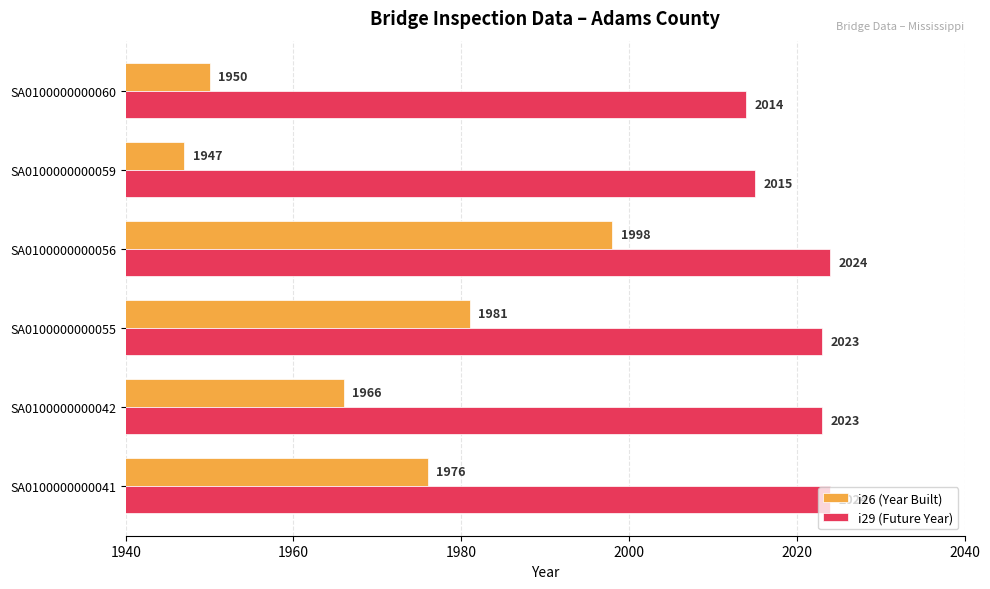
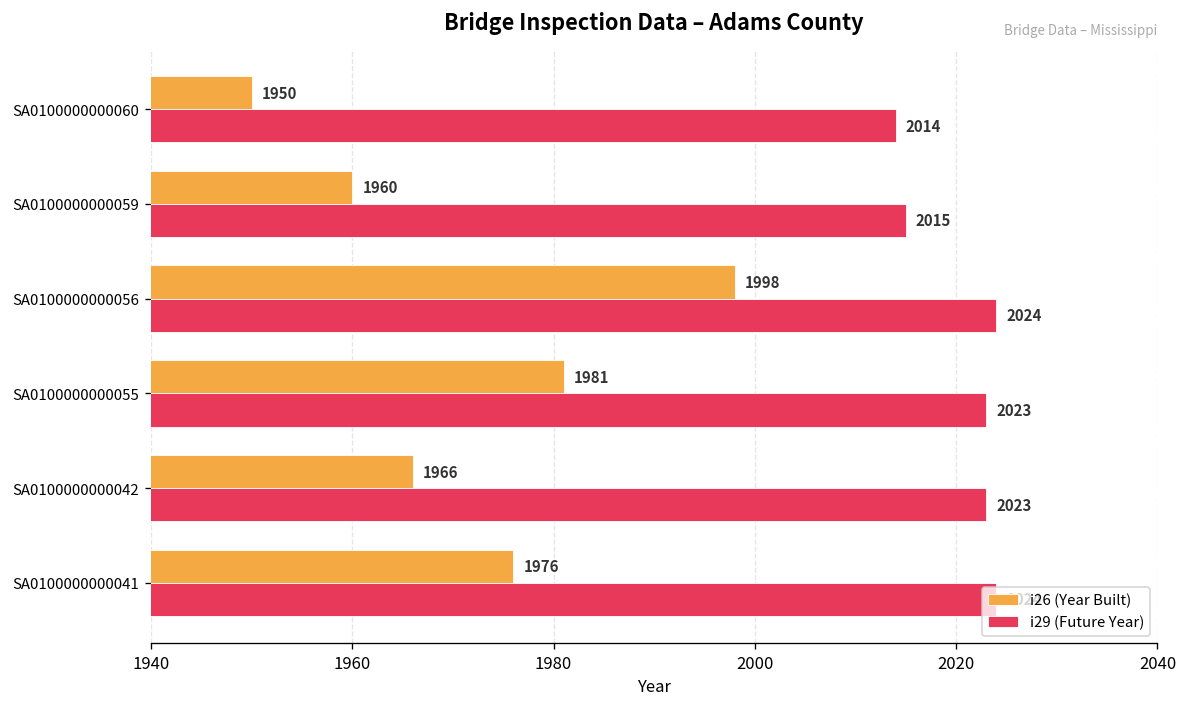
  {
    "i26 (Year Built)": {
      "SA0100000000060": 1950,
-     "SA0100000000059": 1947,
+     "SA0100000000059": 1960,
      "SA0100000000056": 1998,
      "SA0100000000055": 1981,
      "SA0100000000042": 1966,
      "SA0100000000041": 1976
    },
    "i29 (Future Year)": {
      "SA0100000000060": 2014,
      "SA0100000000059": 2015,
      "SA0100000000056": 2024,
      "SA0100000000055": 2023,
      "SA0100000000042": 2023
    }
  }
